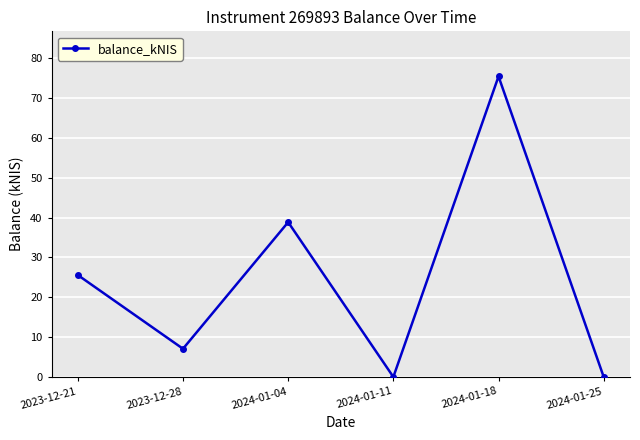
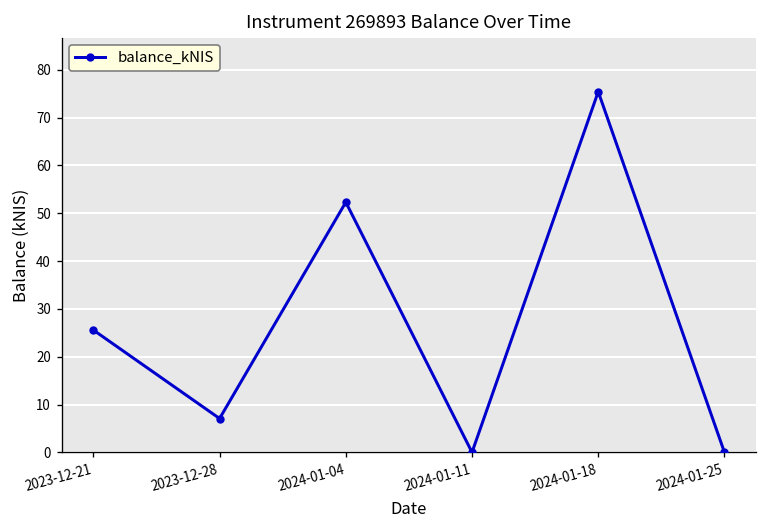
  {
    "2023-12-21": 26,
    "2023-12-28": 7,
-   "2024-01-04": 39,
+   "2024-01-04": 52,
    "2024-01-11": 0,
    "2024-01-18": 75,
    "2024-01-25": 0
  }
